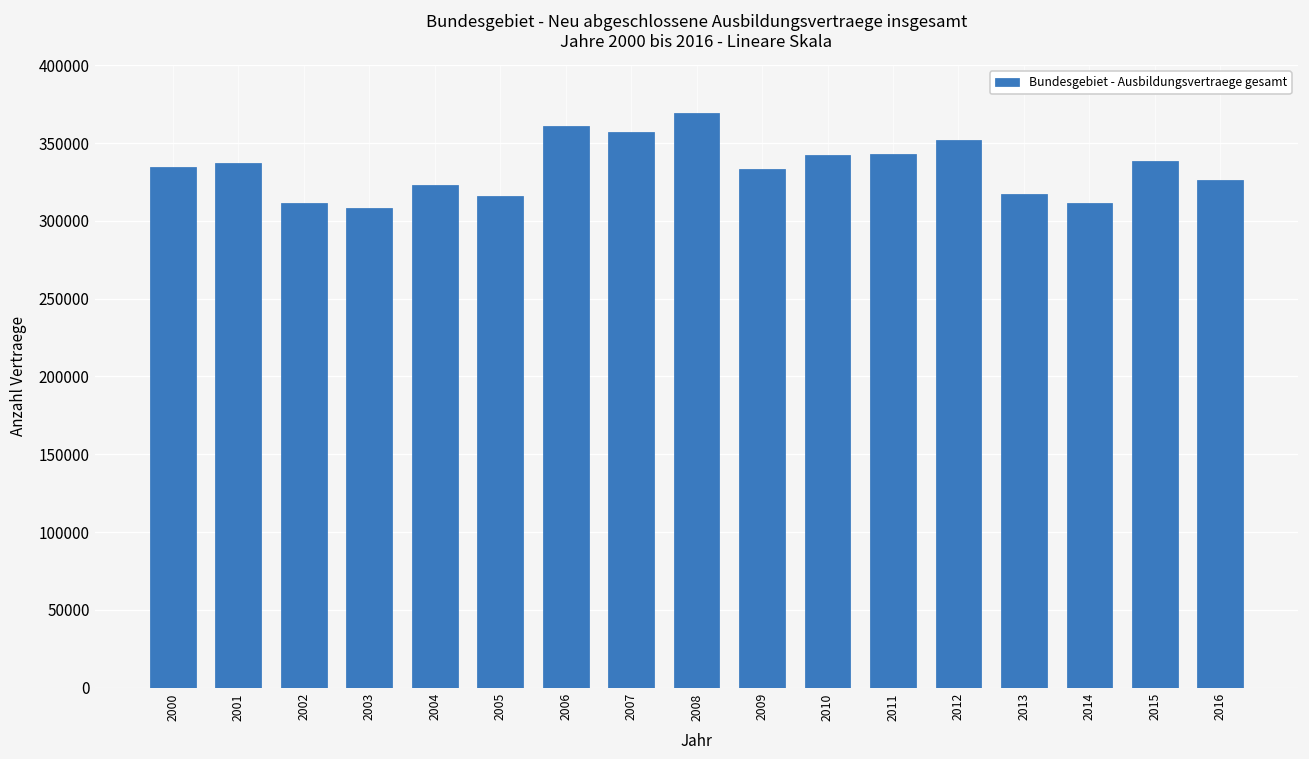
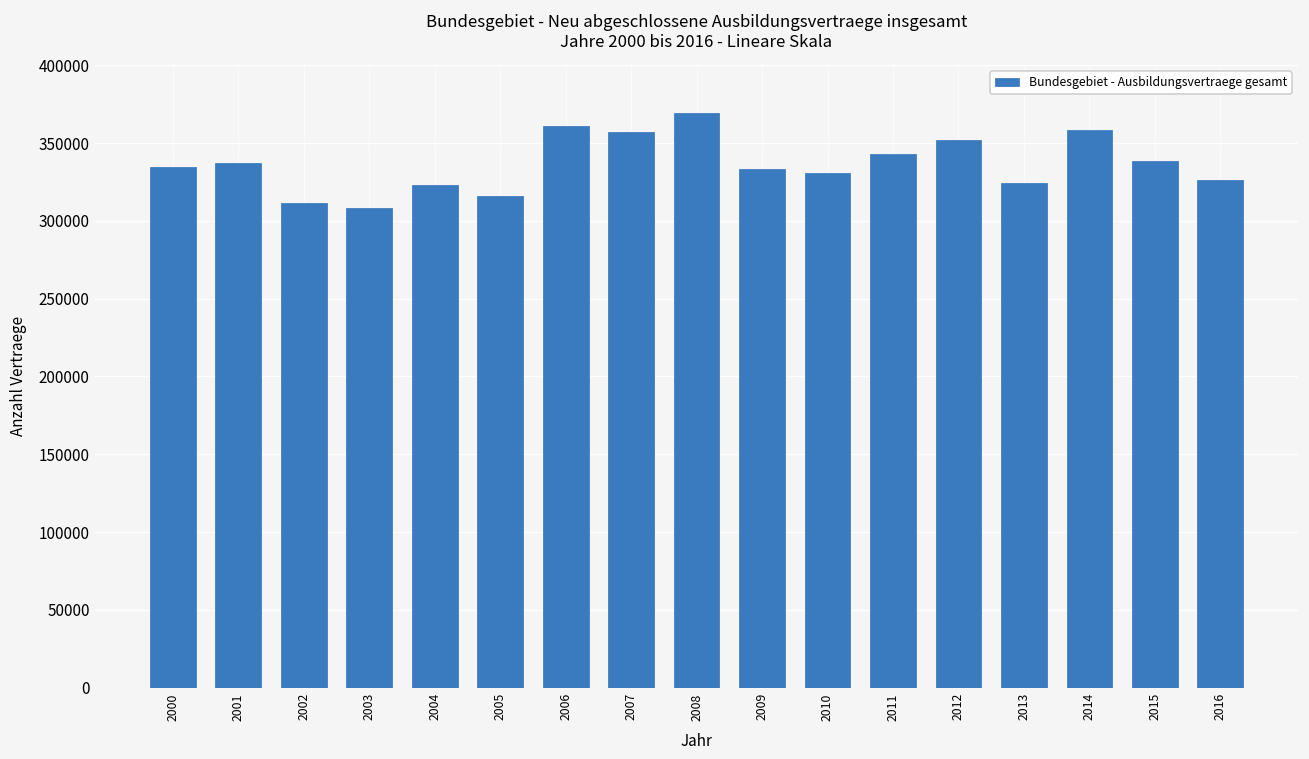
  {
    "2000": 334000,
    "2001": 337000,
    "2002": 311000,
    "2003": 309000,
    "2004": 323000,
    "2005": 316000,
    "2006": 361000,
    "2007": 357000,
    "2008": 369000,
    "2009": 333000,
-   "2010": 342000,
+   "2010": 331000,
    "2011": 343000,
    "2012": 352000,
-   "2013": 317000,
-   "2014": 312000,
+   "2013": 324000,
+   "2014": 359000,
    "2015": 338000,
    "2016": 326000
  }
